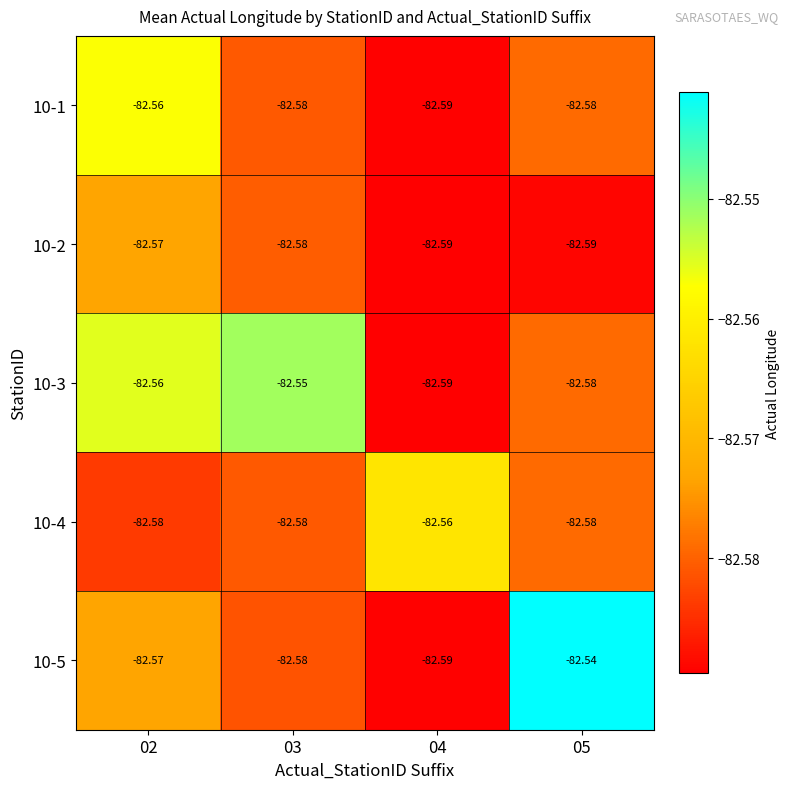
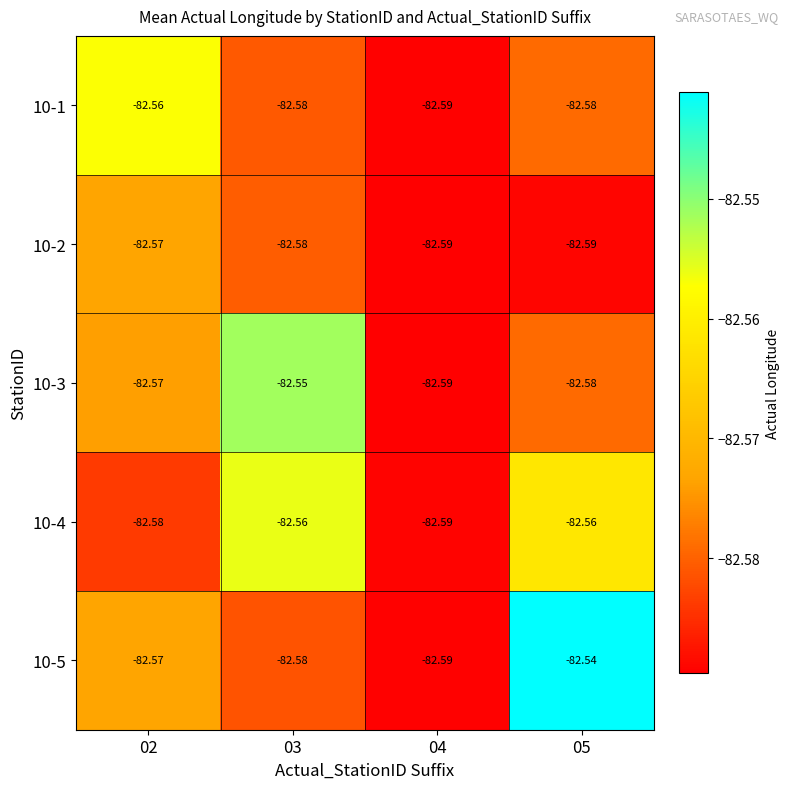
  {
    "10-1": {
      "02": -82.56,
      "03": -82.58,
      "04": -82.59,
      "05": -82.58
    },
    "10-2": {
      "02": -82.57,
      "03": -82.58,
      "04": -82.59,
      "05": -82.59
    },
    "10-3": {
-     "02": -82.56,
+     "02": -82.57,
      "03": -82.55,
      "04": -82.59,
      "05": -82.58
    },
    "10-4": {
      "02": -82.58,
-     "03": -82.58,
-     "04": -82.56,
-     "05": -82.58
+     "03": -82.56,
+     "04": -82.59,
+     "05": -82.56
    },
    "10-5": {
      "02": -82.57,
      "03": -82.58,
      "04": -82.59,
      "05": -82.54
    }
  }
